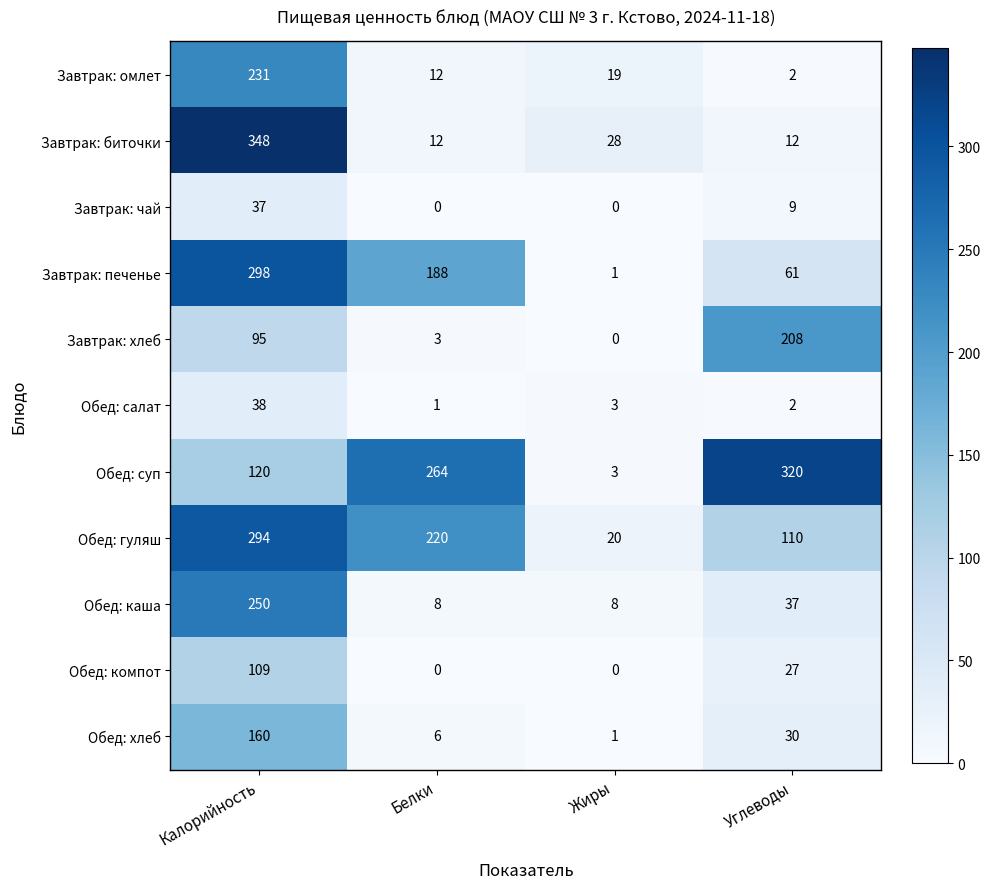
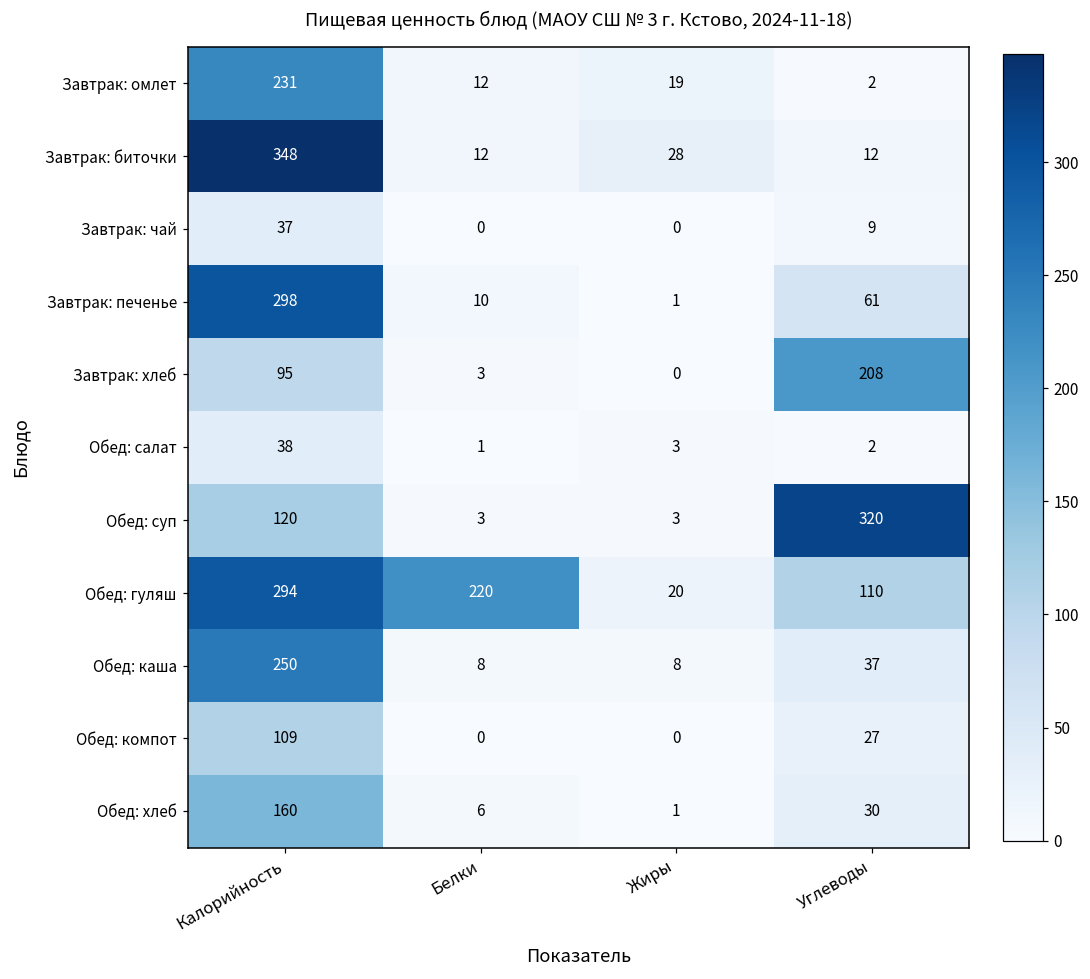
  {
    "Завтрак: омлет": {
      "Калорийность": 231,
      "Белки": 12,
      "Жиры": 19,
      "Углеводы": 2
    },
    "Завтрак: биточки": {
      "Калорийность": 348,
      "Белки": 12,
      "Жиры": 28,
      "Углеводы": 12
    },
    "Завтрак: чай": {
      "Калорийность": 37,
      "Белки": 0,
      "Жиры": 0,
      "Углеводы": 9
    },
    "Завтрак: печенье": {
      "Калорийность": 298,
-     "Белки": 188,
+     "Белки": 10,
      "Жиры": 1,
      "Углеводы": 61
    },
    "Завтрак: хлеб": {
      "Калорийность": 95,
      "Белки": 3,
      "Жиры": 0,
      "Углеводы": 208
    },
    "Обед: салат": {
      "Калорийность": 38,
      "Белки": 1,
      "Жиры": 3,
      "Углеводы": 2
    },
    "Обед: суп": {
      "Калорийность": 120,
-     "Белки": 264,
+     "Белки": 3,
      "Жиры": 3,
      "Углеводы": 320
    },
    "Обед: гуляш": {
      "Калорийность": 294,
      "Белки": 220,
      "Жиры": 20,
      "Углеводы": 110
    },
    "Обед: каша": {
      "Калорийность": 250,
      "Белки": 8,
      "Жиры": 8,
      "Углеводы": 37
    },
    "Обед: компот": {
      "Калорийность": 109,
      "Белки": 0,
      "Жиры": 0,
      "Углеводы": 27
    },
    "Обед: хлеб": {
      "Калорийность": 160,
      "Белки": 6,
      "Жиры": 1,
      "Углеводы": 30
    }
  }
